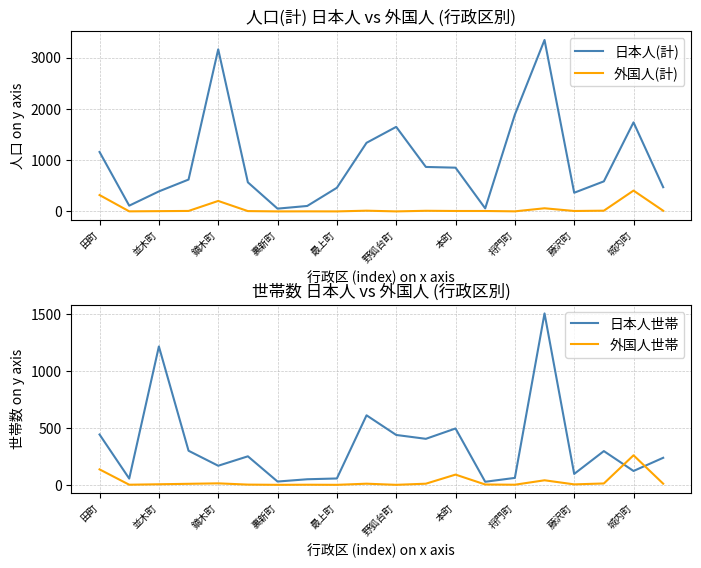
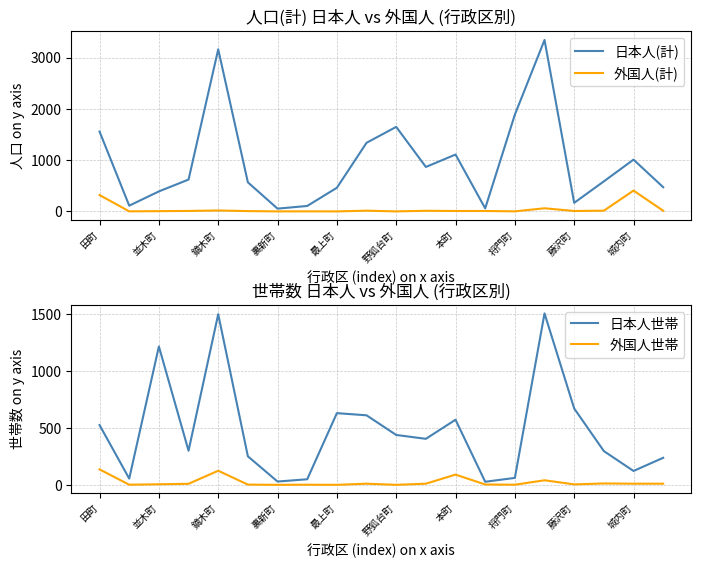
  {
    "人口(計) 日本人 vs 外国人 (行政区別)": {
      "日本人(計)": {
-       "田町": 1200,
+       "田町": 1600,
        "並木町": 400,
        "鏑木町": 3200,
        "裏新町": 100,
        "最上町": 500,
        "野狐台町": 1600,
-       "本町": 900,
+       "本町": 1100,
        "将門町": 1900,
-       "藤沢町": 400,
-       "城内町": 1700
+       "藤沢町": 200,
+       "城内町": 1000
      },
      "外国人(計)": {
        "田町": 300,
        "並木町": 0,
-       "鏑木町": 200,
+       "鏑木町": 0,
        "裏新町": 0,
        "最上町": 0,
        "野狐台町": 0,
        "本町": 0,
        "将門町": 0,
        "藤沢町": 0,
        "城内町": 400
      }
    },
    "世帯数 日本人 vs 外国人 (行政区別)": {
      "日本人世帯": {
-       "田町": 440,
+       "田町": 530,
        "並木町": 1220,
-       "鏑木町": 170,
+       "鏑木町": 1500,
        "裏新町": 30,
-       "最上町": 60,
+       "最上町": 630,
        "野狐台町": 440,
-       "本町": 500,
+       "本町": 570,
        "将門町": 60,
-       "藤沢町": 100,
+       "藤沢町": 670,
        "城内町": 120
      },
      "外国人世帯": {
        "田町": 140,
        "並木町": 10,
-       "鏑木町": 10,
+       "鏑木町": 120,
        "裏新町": 0,
        "最上町": 0,
        "野狐台町": 0,
        "本町": 90,
        "将門町": 0,
        "藤沢町": 0,
-       "城内町": 260
+       "城内町": 10
      }
    }
  }
